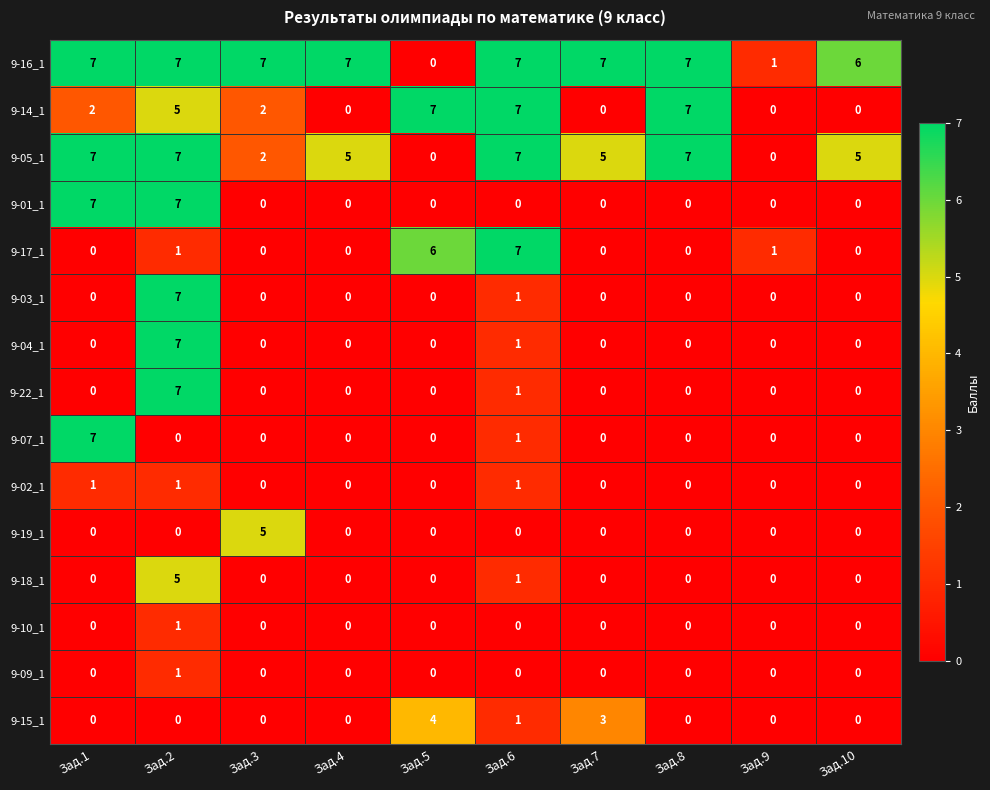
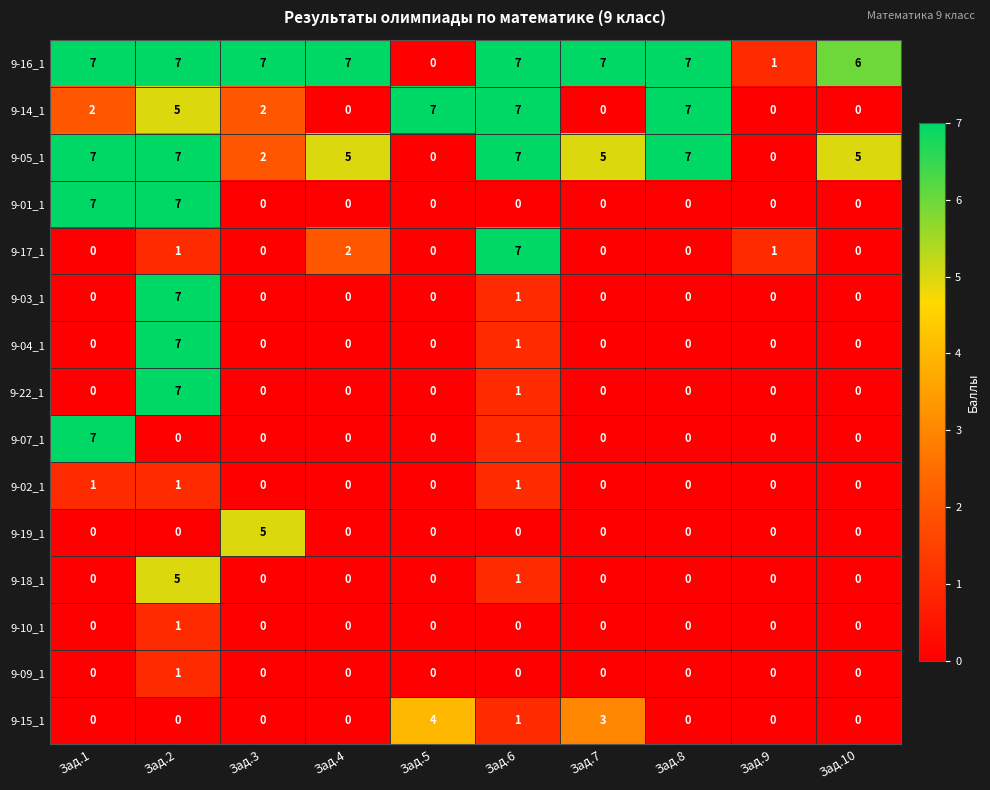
  {
    "9-16_1": {
      "Зад.1": 7,
      "Зад.2": 7,
      "Зад.3": 7,
      "Зад.4": 7,
      "Зад.5": 0,
      "Зад.6": 7,
      "Зад.7": 7,
      "Зад.8": 7,
      "Зад.9": 1,
      "Зад.10": 6
    },
    "9-14_1": {
      "Зад.1": 2,
      "Зад.2": 5,
      "Зад.3": 2,
      "Зад.4": 0,
      "Зад.5": 7,
      "Зад.6": 7,
      "Зад.7": 0,
      "Зад.8": 7,
      "Зад.9": 0,
      "Зад.10": 0
    },
    "9-05_1": {
      "Зад.1": 7,
      "Зад.2": 7,
      "Зад.3": 2,
      "Зад.4": 5,
      "Зад.5": 0,
      "Зад.6": 7,
      "Зад.7": 5,
      "Зад.8": 7,
      "Зад.9": 0,
      "Зад.10": 5
    },
    "9-01_1": {
      "Зад.1": 7,
      "Зад.2": 7,
      "Зад.3": 0,
      "Зад.4": 0,
      "Зад.5": 0,
      "Зад.6": 0,
      "Зад.7": 0,
      "Зад.8": 0,
      "Зад.9": 0,
      "Зад.10": 0
    },
    "9-17_1": {
      "Зад.1": 0,
      "Зад.2": 1,
      "Зад.3": 0,
-     "Зад.4": 0,
-     "Зад.5": 6,
+     "Зад.4": 2,
+     "Зад.5": 0,
      "Зад.6": 7,
      "Зад.7": 0,
      "Зад.8": 0,
      "Зад.9": 1,
      "Зад.10": 0
    },
    "9-03_1": {
      "Зад.1": 0,
      "Зад.2": 7,
      "Зад.3": 0,
      "Зад.4": 0,
      "Зад.5": 0,
      "Зад.6": 1,
      "Зад.7": 0,
      "Зад.8": 0,
      "Зад.9": 0,
      "Зад.10": 0
    },
    "9-04_1": {
      "Зад.1": 0,
      "Зад.2": 7,
      "Зад.3": 0,
      "Зад.4": 0,
      "Зад.5": 0,
      "Зад.6": 1,
      "Зад.7": 0,
      "Зад.8": 0,
      "Зад.9": 0,
      "Зад.10": 0
    },
    "9-22_1": {
      "Зад.1": 0,
      "Зад.2": 7,
      "Зад.3": 0,
      "Зад.4": 0,
      "Зад.5": 0,
      "Зад.6": 1,
      "Зад.7": 0,
      "Зад.8": 0,
      "Зад.9": 0,
      "Зад.10": 0
    },
    "9-07_1": {
      "Зад.1": 7,
      "Зад.2": 0,
      "Зад.3": 0,
      "Зад.4": 0,
      "Зад.5": 0,
      "Зад.6": 1,
      "Зад.7": 0,
      "Зад.8": 0,
      "Зад.9": 0,
      "Зад.10": 0
    },
    "9-02_1": {
      "Зад.1": 1,
      "Зад.2": 1,
      "Зад.3": 0,
      "Зад.4": 0,
      "Зад.5": 0,
      "Зад.6": 1,
      "Зад.7": 0,
      "Зад.8": 0,
      "Зад.9": 0,
      "Зад.10": 0
    },
    "9-19_1": {
      "Зад.1": 0,
      "Зад.2": 0,
      "Зад.3": 5,
      "Зад.4": 0,
      "Зад.5": 0,
      "Зад.6": 0,
      "Зад.7": 0,
      "Зад.8": 0,
      "Зад.9": 0,
      "Зад.10": 0
    },
    "9-18_1": {
      "Зад.1": 0,
      "Зад.2": 5,
      "Зад.3": 0,
      "Зад.4": 0,
      "Зад.5": 0,
      "Зад.6": 1,
      "Зад.7": 0,
      "Зад.8": 0,
      "Зад.9": 0,
      "Зад.10": 0
    },
    "9-10_1": {
      "Зад.1": 0,
      "Зад.2": 1,
      "Зад.3": 0,
      "Зад.4": 0,
      "Зад.5": 0,
      "Зад.6": 0,
      "Зад.7": 0,
      "Зад.8": 0,
      "Зад.9": 0,
      "Зад.10": 0
    },
    "9-09_1": {
      "Зад.1": 0,
      "Зад.2": 1,
      "Зад.3": 0,
      "Зад.4": 0,
      "Зад.5": 0,
      "Зад.6": 0,
      "Зад.7": 0,
      "Зад.8": 0,
      "Зад.9": 0,
      "Зад.10": 0
    },
    "9-15_1": {
      "Зад.1": 0,
      "Зад.2": 0,
      "Зад.3": 0,
      "Зад.4": 0,
      "Зад.5": 4,
      "Зад.6": 1,
      "Зад.7": 3,
      "Зад.8": 0,
      "Зад.9": 0,
      "Зад.10": 0
    }
  }
